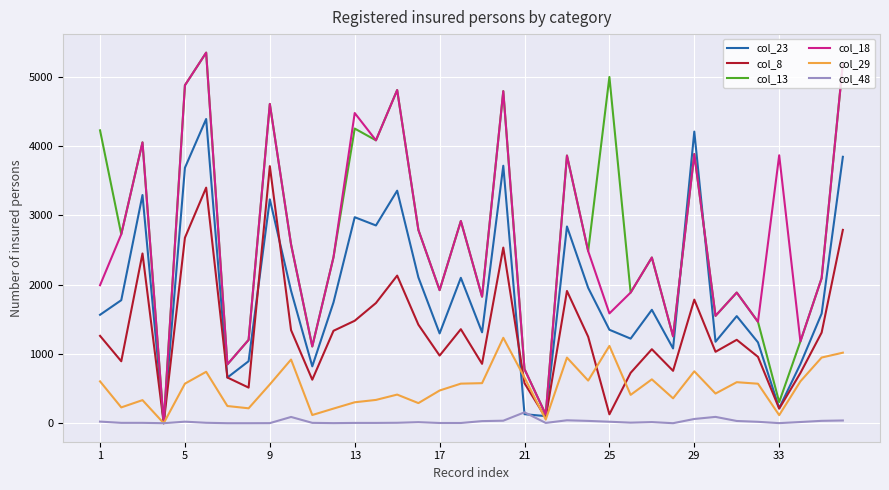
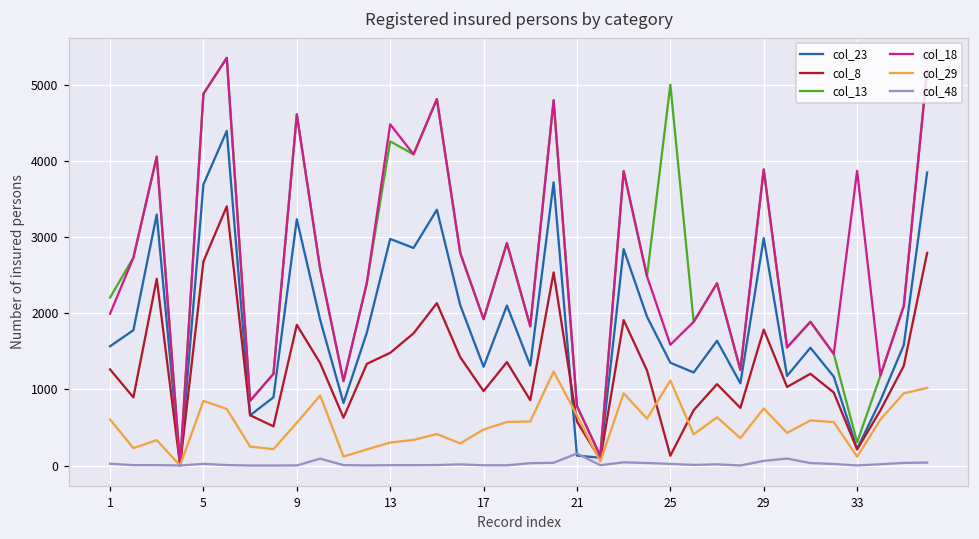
  {
    "col_23": {
      "1": 1600,
      "5": 3700,
      "9": 3200,
      "13": 3000,
      "17": 1300,
      "25": 1300,
-     "29": 4200
+     "29": 3000
    },
    "col_8": {
      "1": 1300,
      "5": 2700,
-     "9": 3700,
+     "9": 1800,
      "13": 1500,
      "17": 1000,
      "21": 600,
      "25": 100,
      "29": 1800
    },
    "col_13": {
-     "1": 4200,
+     "1": 2200,
      "13": 4300,
      "25": 5000,
      "33": 300
    },
    "col_18": {
      "1": 2000,
      "13": 4500,
      "25": 1600,
      "33": 3900
    },
    "col_29": {
      "1": 600,
-     "5": 600,
+     "5": 800,
      "9": 600,
      "13": 300,
      "17": 500,
      "21": 700,
      "25": 1100,
      "29": 700,
      "33": 100
    },
    "col_48": {
      "1": 0,
      "5": 0,
      "9": 0,
      "13": 0,
      "17": 0,
      "25": 0,
      "29": 100,
      "33": 0
    }
  }
